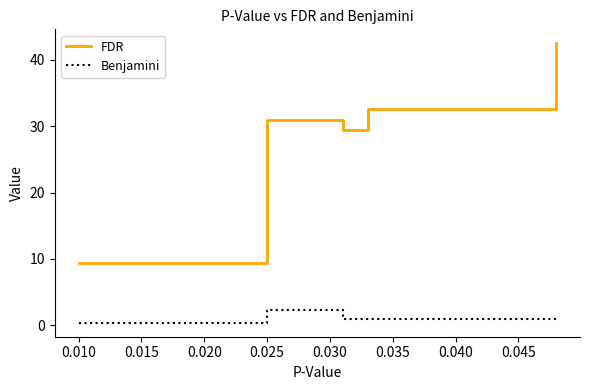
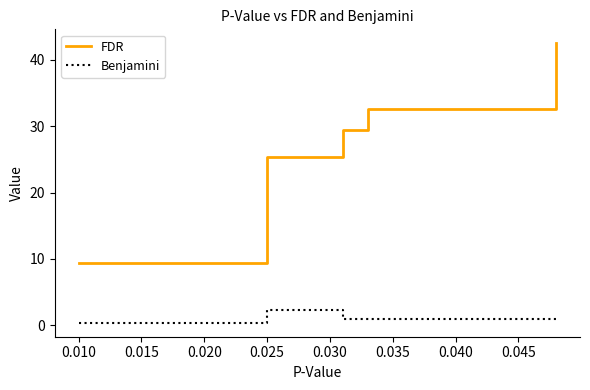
  {
    "FDR": {
      "0.010": 9,
-     "0.025": 31
+     "0.025": 25
    },
    "Benjamini": {
      "0.010": 0,
      "0.025": 2
    }
  }
